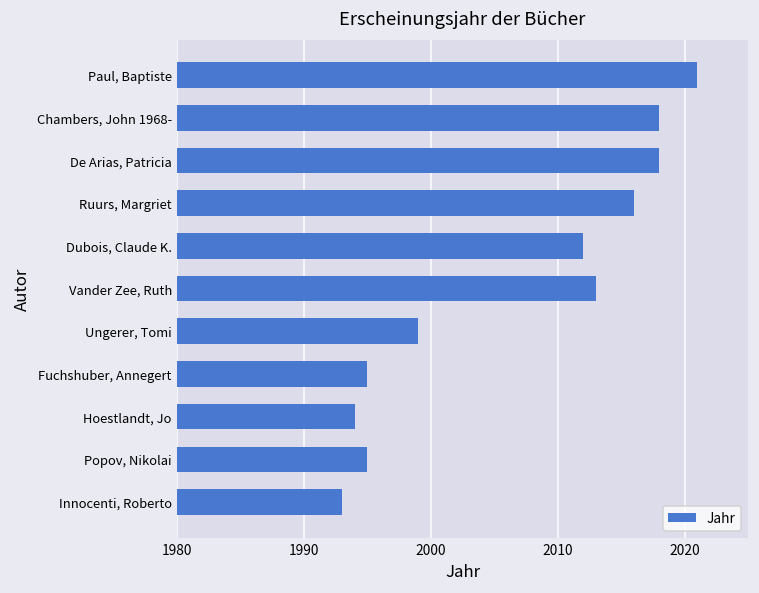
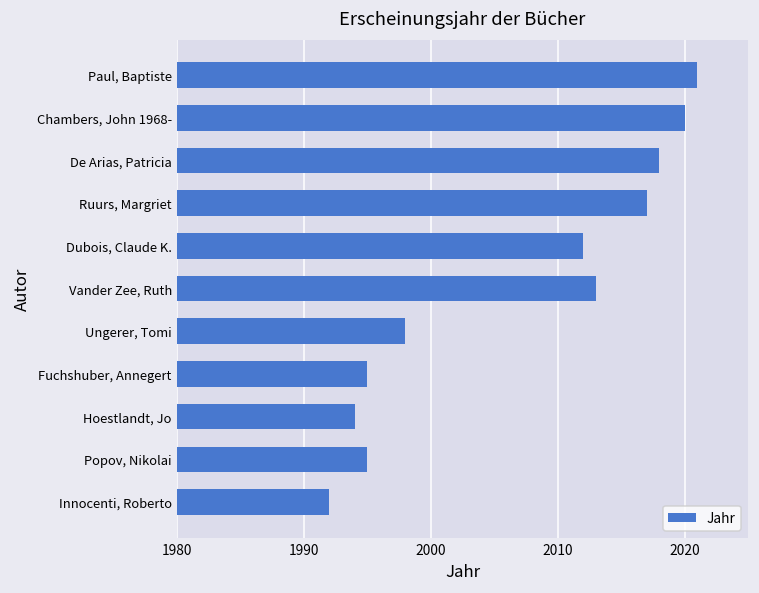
  {
    "Paul, Baptiste": 2021,
-   "Chambers, John 1968-": 2018,
+   "Chambers, John 1968-": 2020,
    "De Arias, Patricia": 2018,
-   "Ruurs, Margriet": 2016,
+   "Ruurs, Margriet": 2017,
    "Dubois, Claude K.": 2012,
    "Vander Zee, Ruth": 2013,
-   "Ungerer, Tomi": 1999,
+   "Ungerer, Tomi": 1998,
    "Fuchshuber, Annegert": 1995,
    "Hoestlandt, Jo": 1994,
    "Popov, Nikolai": 1995,
-   "Innocenti, Roberto": 1993
+   "Innocenti, Roberto": 1992
  }
